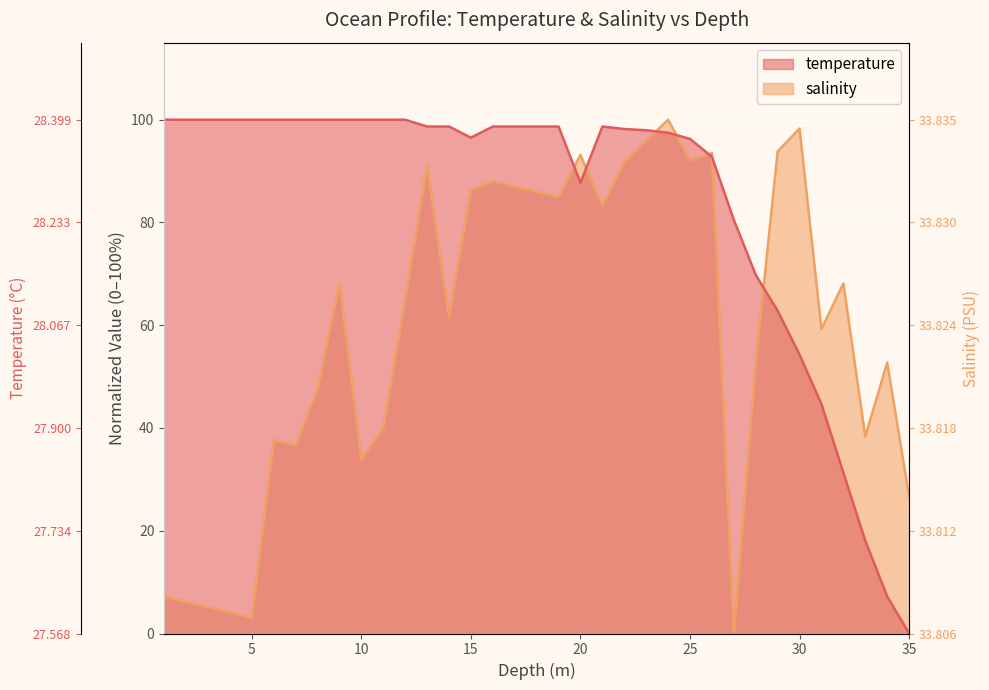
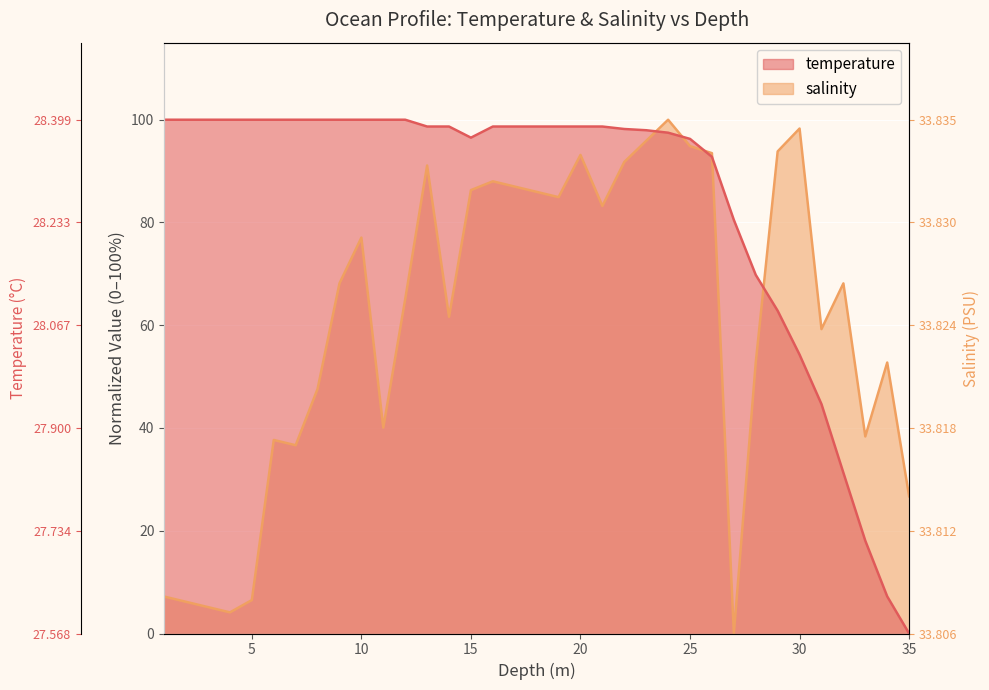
  {
    "salinity": {
-     "5": 3,
-     "10": 34,
+     "5": 7,
+     "10": 77,
      "15": 86,
      "20": 93,
-     "25": 92,
+     "25": 95,
      "30": 98,
      "35": 27
    },
    "temperature": {
      "5": 100,
      "10": 100,
      "15": 97,
-     "20": 88,
+     "20": 99,
      "25": 96,
      "30": 54,
      "35": 0
    }
  }
